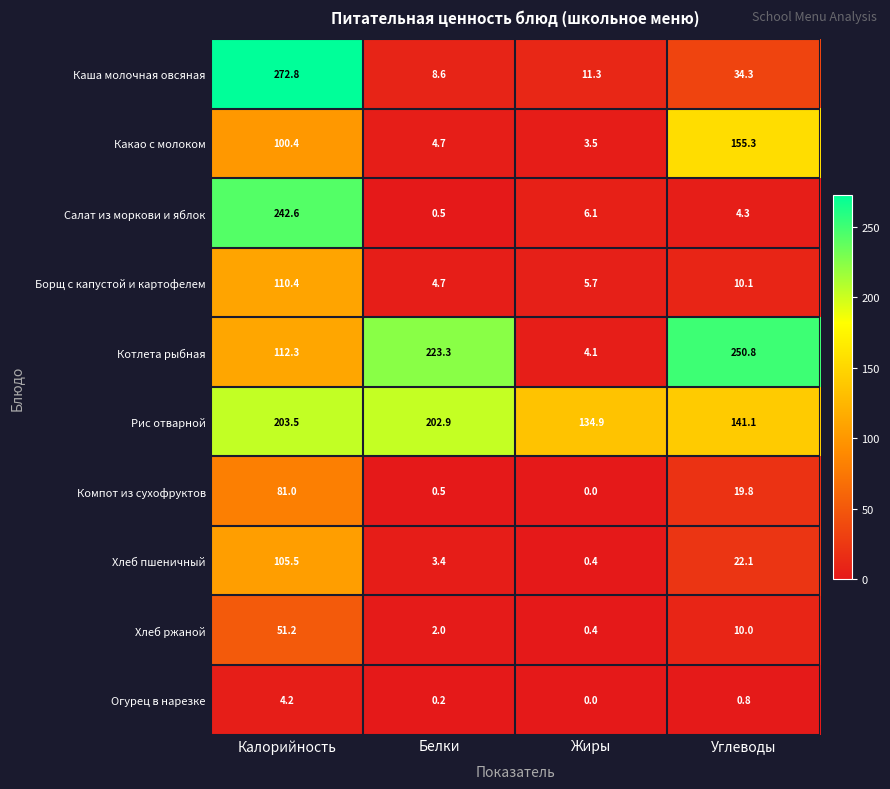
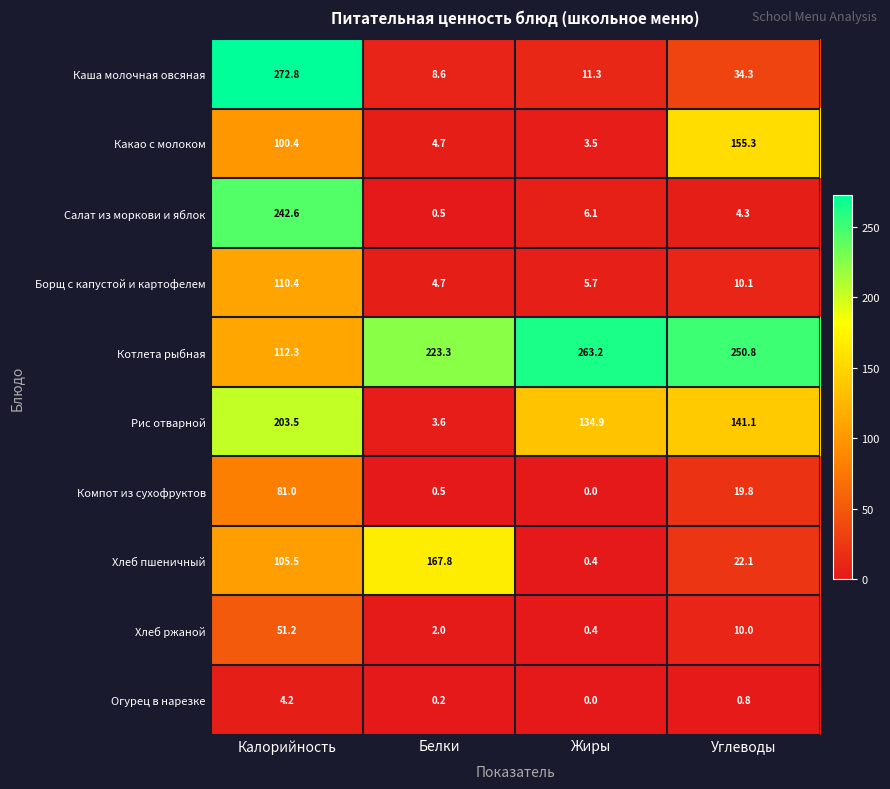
  {
    "Каша молочная овсяная": {
      "Калорийность": 272.8,
      "Белки": 8.6,
      "Жиры": 11.3,
      "Углеводы": 34.3
    },
    "Какао с молоком": {
      "Калорийность": 100.4,
      "Белки": 4.7,
      "Жиры": 3.5,
      "Углеводы": 155.3
    },
    "Салат из моркови и яблок": {
      "Калорийность": 242.6,
      "Белки": 0.5,
      "Жиры": 6.1,
      "Углеводы": 4.3
    },
    "Борщ с капустой и картофелем": {
      "Калорийность": 110.4,
      "Белки": 4.7,
      "Жиры": 5.7,
      "Углеводы": 10.1
    },
    "Котлета рыбная": {
      "Калорийность": 112.3,
      "Белки": 223.3,
-     "Жиры": 4.1,
+     "Жиры": 263.2,
      "Углеводы": 250.8
    },
    "Рис отварной": {
      "Калорийность": 203.5,
-     "Белки": 202.9,
+     "Белки": 3.6,
      "Жиры": 134.9,
      "Углеводы": 141.1
    },
    "Компот из сухофруктов": {
      "Калорийность": 81.0,
      "Белки": 0.5,
      "Жиры": 0.0,
      "Углеводы": 19.8
    },
    "Хлеб пшеничный": {
      "Калорийность": 105.5,
-     "Белки": 3.4,
+     "Белки": 167.8,
      "Жиры": 0.4,
      "Углеводы": 22.1
    },
    "Хлеб ржаной": {
      "Калорийность": 51.2,
      "Белки": 2.0,
      "Жиры": 0.4,
      "Углеводы": 10.0
    },
    "Огурец в нарезке": {
      "Калорийность": 4.2,
      "Белки": 0.2,
      "Жиры": 0.0,
      "Углеводы": 0.8
    }
  }
